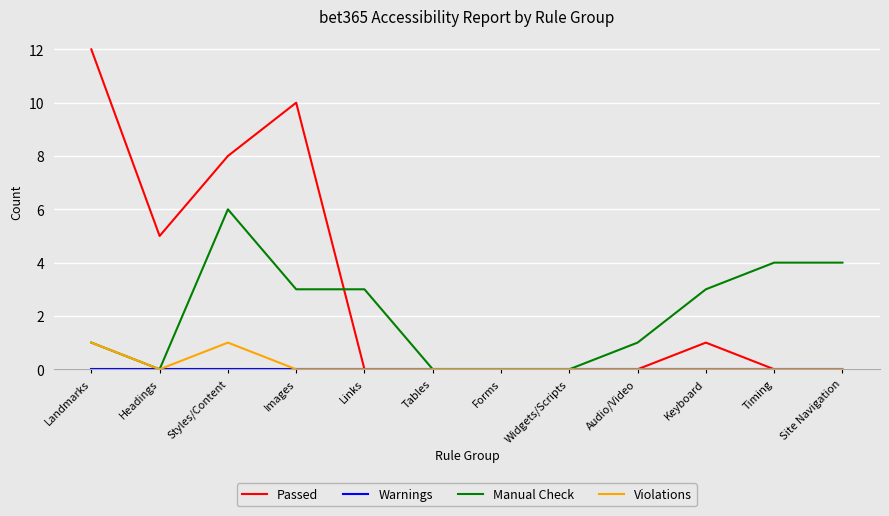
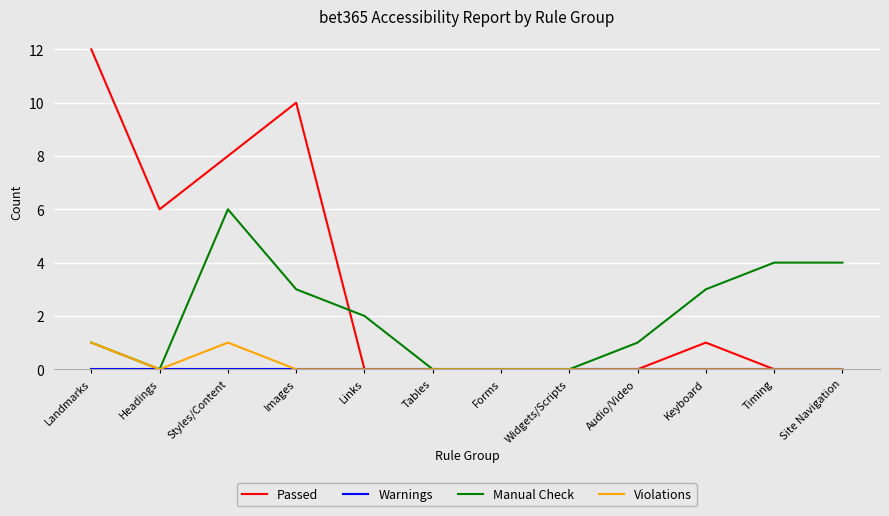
  {
    "Passed": {
      "Landmarks": 12,
-     "Headings": 5,
+     "Headings": 6,
      "Styles/Content": 8,
      "Images": 10,
      "Keyboard": 1
    },
    "Warnings": {
      "Landmarks": 0,
      "Styles/Content": 0
    },
    "Manual Check": {
      "Styles/Content": 6,
      "Images": 3,
-     "Links": 3,
+     "Links": 2,
      "Audio/Video": 1,
      "Keyboard": 3,
      "Timing": 4,
      "Site Navigation": 4
    },
    "Violations": {
      "Styles/Content": 1
    }
  }
